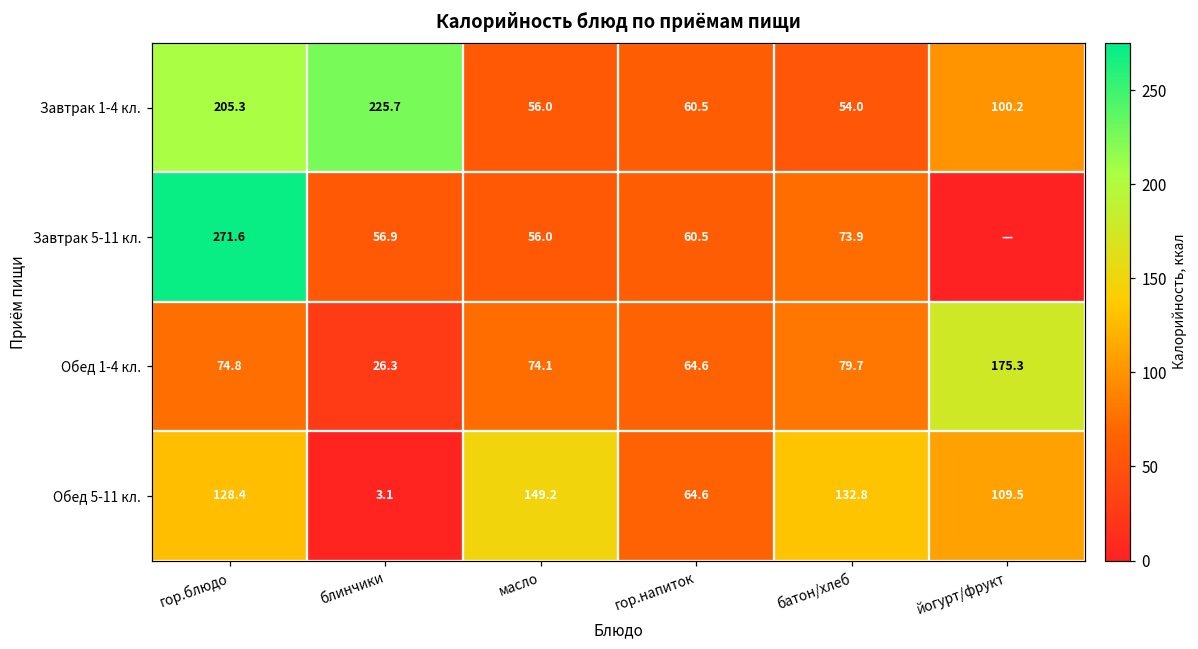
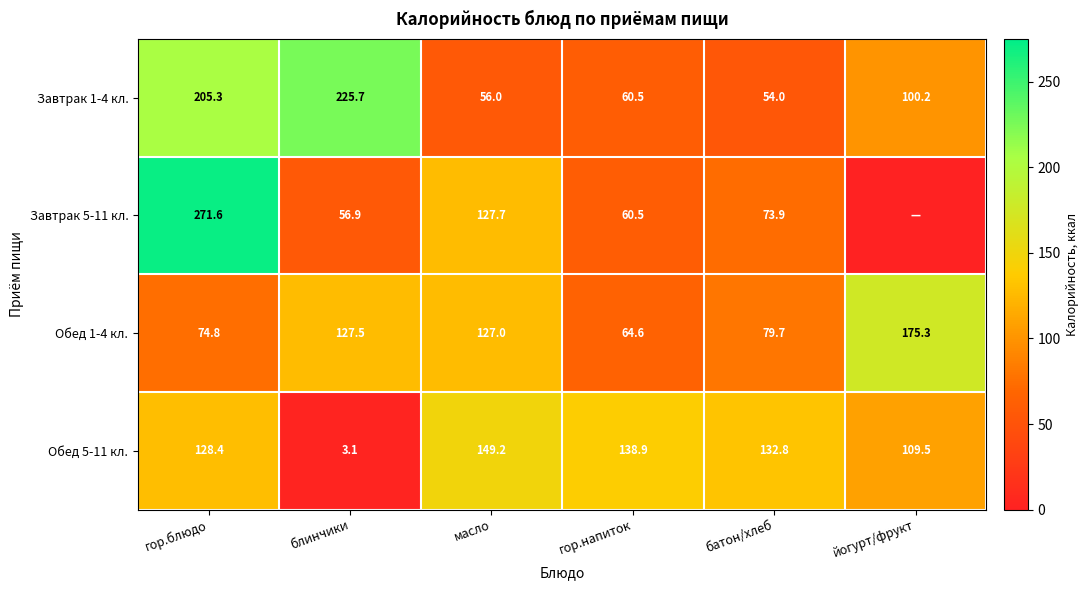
  {
    "Завтрак 1-4 кл.": {
      "гор.блюдо": 205.3,
      "блинчики": 225.7,
      "масло": 56.0,
      "гор.напиток": 60.5,
      "батон/хлеб": 54.0,
      "йогурт/фрукт": 100.2
    },
    "Завтрак 5-11 кл.": {
      "гор.блюдо": 271.6,
      "блинчики": 56.9,
-     "масло": 56.0,
+     "масло": 127.7,
      "гор.напиток": 60.5,
      "батон/хлеб": 73.9
    },
    "Обед 1-4 кл.": {
      "гор.блюдо": 74.8,
-     "блинчики": 26.3,
-     "масло": 74.1,
+     "блинчики": 127.5,
+     "масло": 127.0,
      "гор.напиток": 64.6,
      "батон/хлеб": 79.7,
      "йогурт/фрукт": 175.3
    },
    "Обед 5-11 кл.": {
      "гор.блюдо": 128.4,
      "блинчики": 3.1,
      "масло": 149.2,
-     "гор.напиток": 64.6,
+     "гор.напиток": 138.9,
      "батон/хлеб": 132.8,
      "йогурт/фрукт": 109.5
    }
  }
